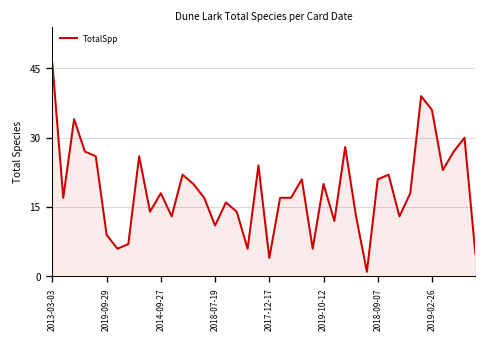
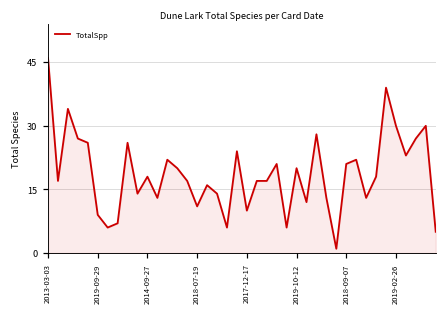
  {
    "2013-03-03": 46,
    "2018-07-19": 11,
-   "2017-12-17": 4,
+   "2017-12-17": 10,
    "2019-10-12": 20,
    "2018-09-07": 21,
-   "2019-02-26": 36
+   "2019-02-26": 30
  }
